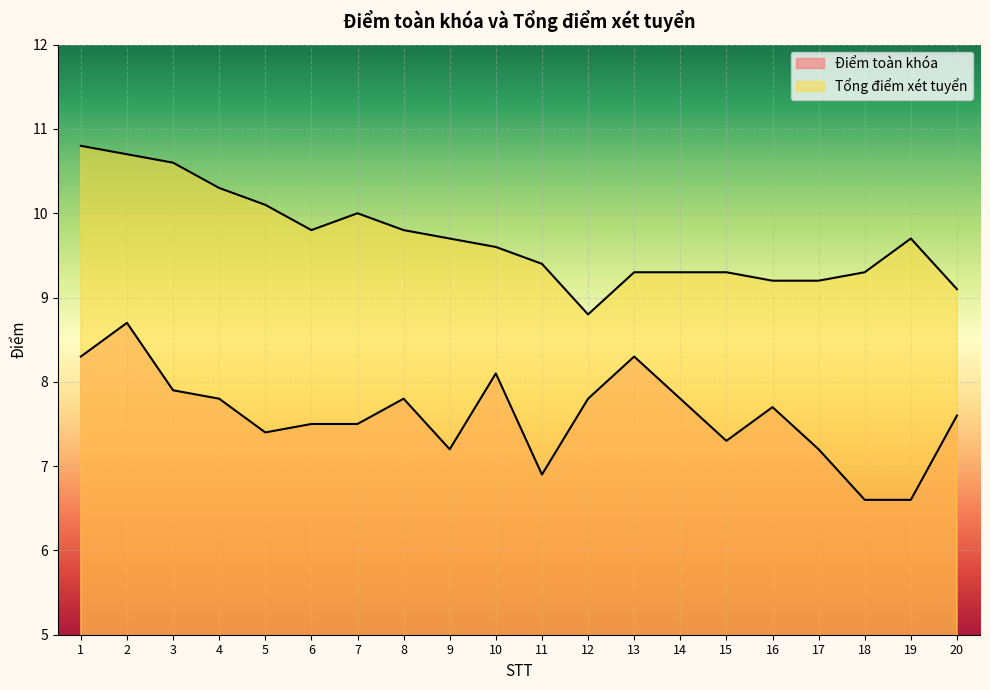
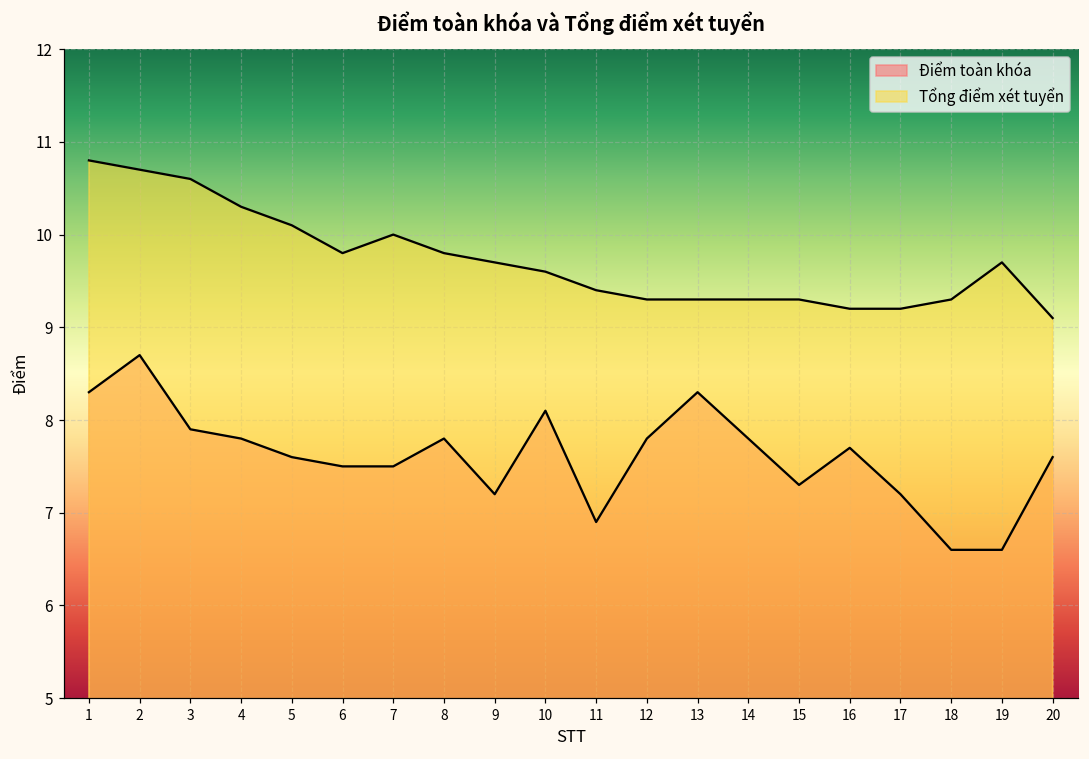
  {
    "Điểm toàn khóa": {
      "1": 8.3,
      "2": 8.7,
      "3": 7.9,
      "4": 7.8,
-     "5": 7.4,
+     "5": 7.6,
      "6": 7.5,
      "7": 7.5,
      "8": 7.8,
      "9": 7.2,
      "10": 8.1,
      "11": 6.9,
      "12": 7.8,
      "13": 8.3,
      "14": 7.8,
      "15": 7.3,
      "16": 7.7,
      "17": 7.2,
      "18": 6.6,
      "19": 6.6,
      "20": 7.6
    },
    "Tổng điểm xét tuyển": {
      "1": 10.8,
      "2": 10.7,
      "3": 10.6,
      "4": 10.3,
      "5": 10.1,
      "6": 9.8,
      "7": 10.0,
      "8": 9.8,
      "9": 9.7,
      "10": 9.6,
      "11": 9.4,
-     "12": 8.8,
+     "12": 9.3,
      "13": 9.3,
      "14": 9.3,
      "15": 9.3,
      "16": 9.2,
      "17": 9.2,
      "18": 9.3,
      "19": 9.7,
      "20": 9.1
    }
  }
